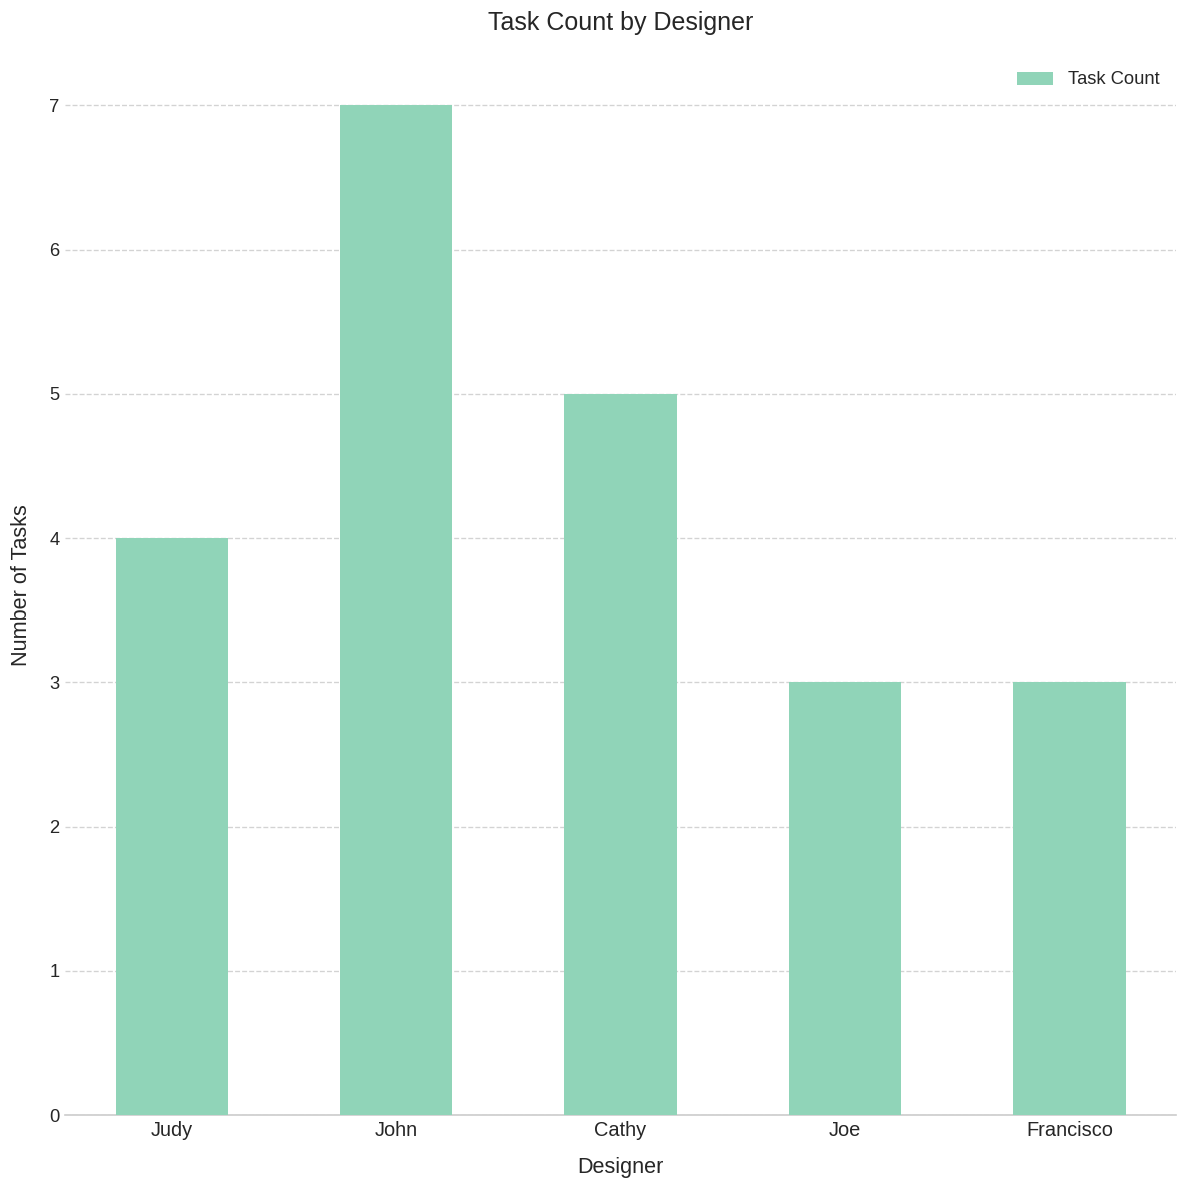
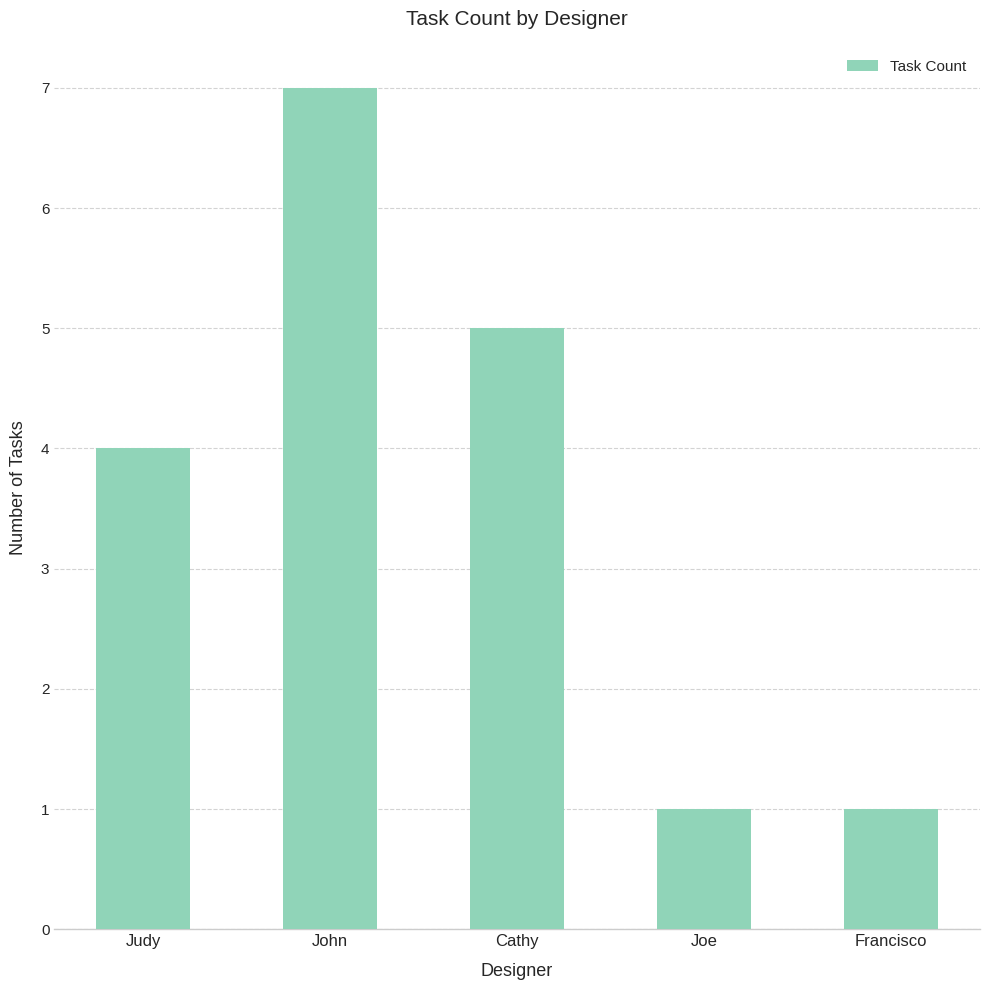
  {
    "Judy": 4,
    "John": 7,
    "Cathy": 5,
-   "Joe": 3,
-   "Francisco": 3
+   "Joe": 1,
+   "Francisco": 1
  }
